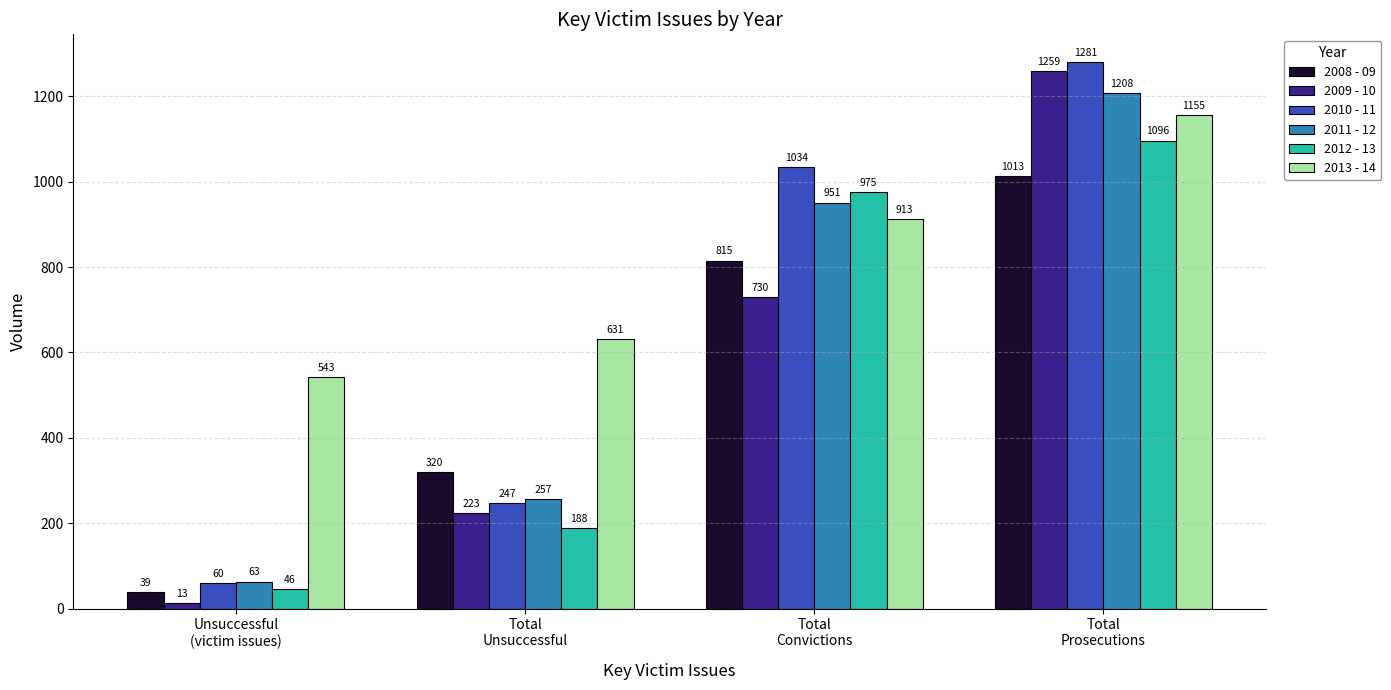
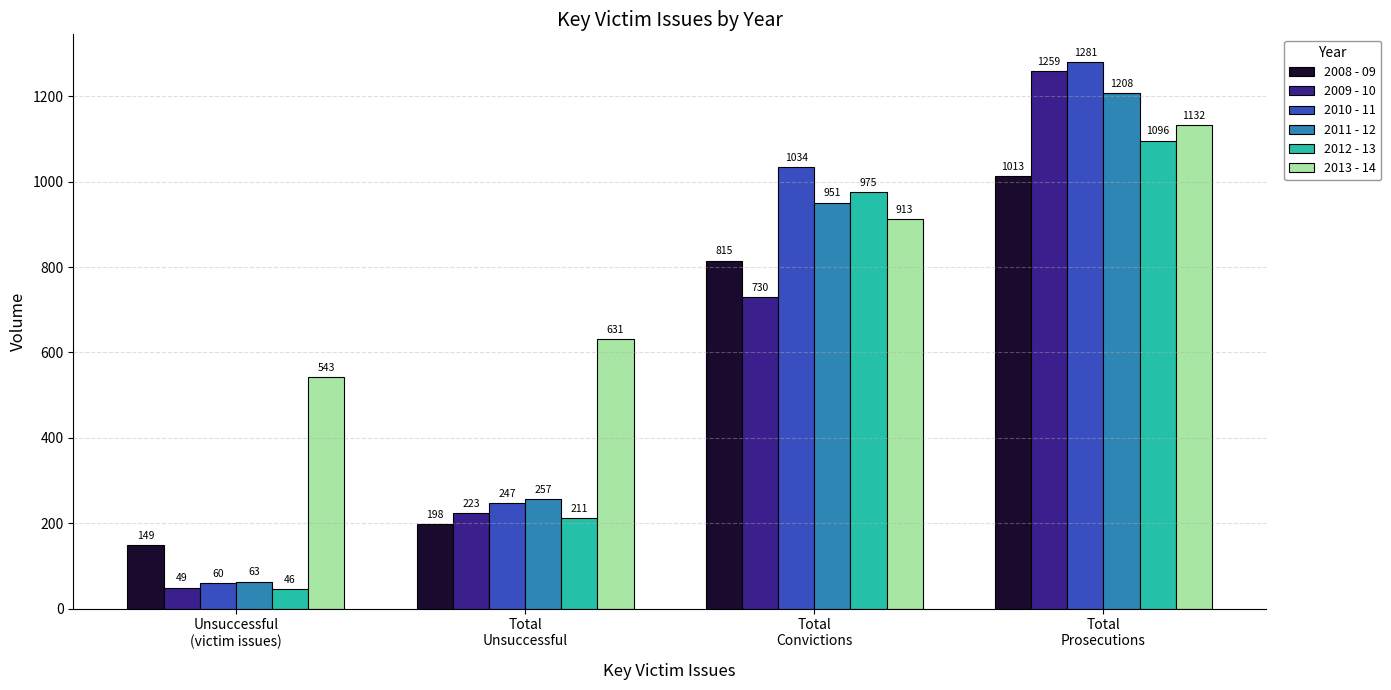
  {
    "2008 - 09": {
-     "Unsuccessful (victim issues)": 39,
-     "Total Unsuccessful": 320,
+     "Unsuccessful (victim issues)": 149,
+     "Total Unsuccessful": 198,
      "Total Convictions": 815,
      "Total Prosecutions": 1013
    },
    "2009 - 10": {
-     "Unsuccessful (victim issues)": 13,
+     "Unsuccessful (victim issues)": 49,
      "Total Unsuccessful": 223,
      "Total Convictions": 730,
      "Total Prosecutions": 1259
    },
    "2012 - 13": {
      "Unsuccessful (victim issues)": 46,
-     "Total Unsuccessful": 188,
+     "Total Unsuccessful": 211,
      "Total Convictions": 975,
      "Total Prosecutions": 1096
    },
    "2013 - 14": {
      "Unsuccessful (victim issues)": 543,
      "Total Unsuccessful": 631,
      "Total Convictions": 913,
-     "Total Prosecutions": 1155
+     "Total Prosecutions": 1132
    }
  }
